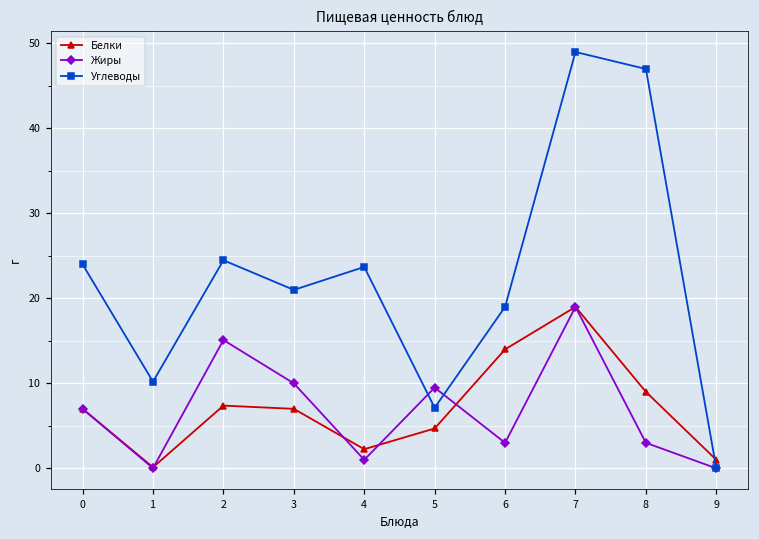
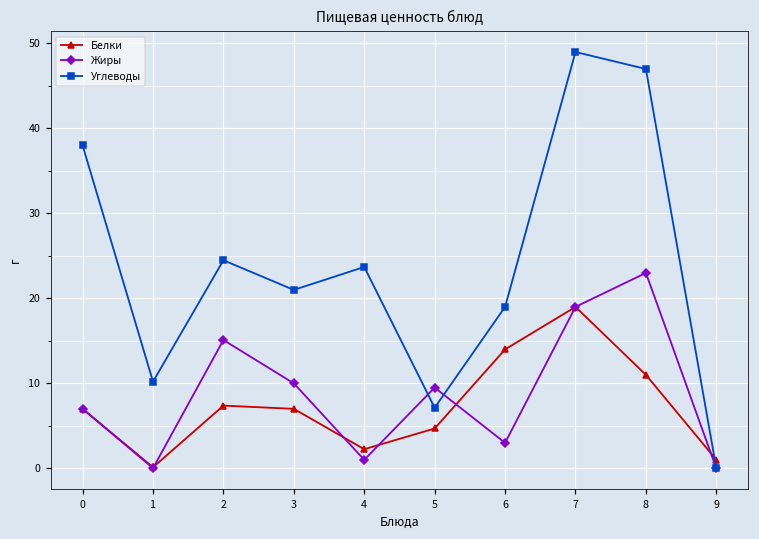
  {
    "Белки": {
      "2": 7,
      "3": 7,
      "4": 2,
      "5": 5,
      "6": 14,
-     "8": 9,
+     "8": 11,
      "9": 1
    },
    "Жиры": {
      "2": 15,
      "3": 10,
      "4": 1,
      "5": 10,
      "6": 3,
-     "8": 3
+     "8": 23
    },
    "Углеводы": {
-     "0": 24,
+     "0": 38,
      "1": 10,
      "2": 24,
      "3": 21,
      "4": 24,
      "5": 7,
      "6": 19,
      "7": 49,
      "8": 47
    }
  }
